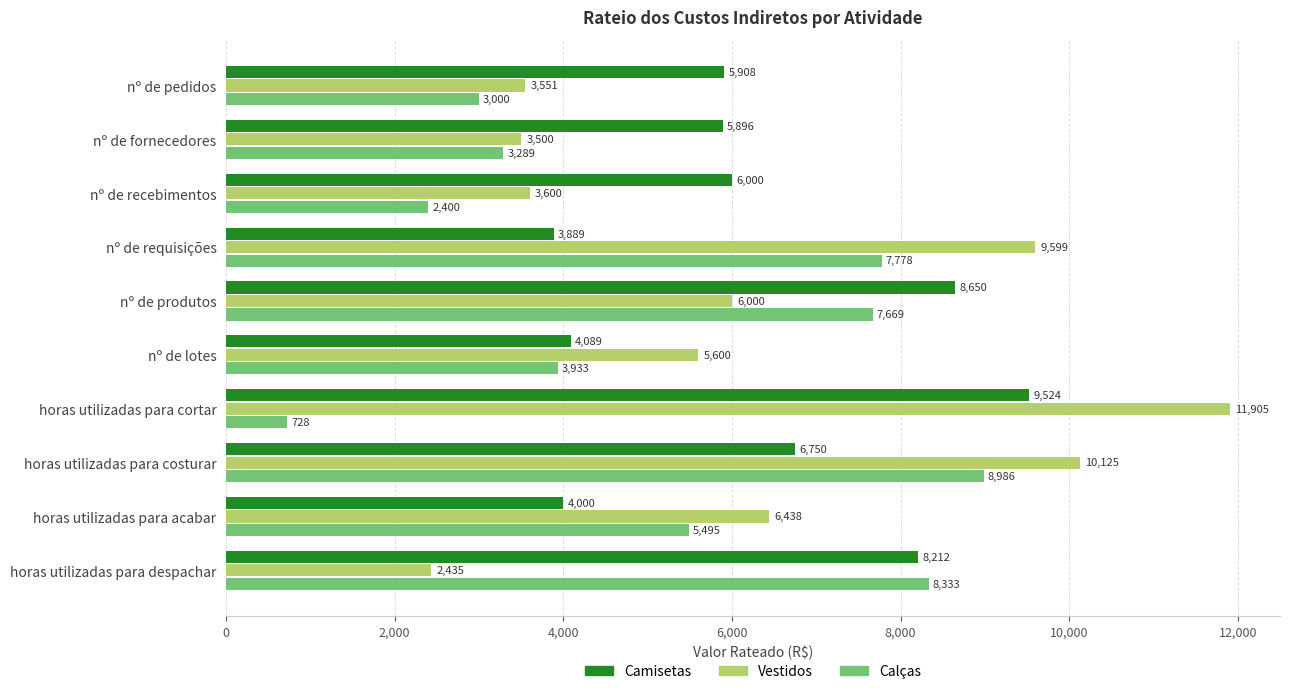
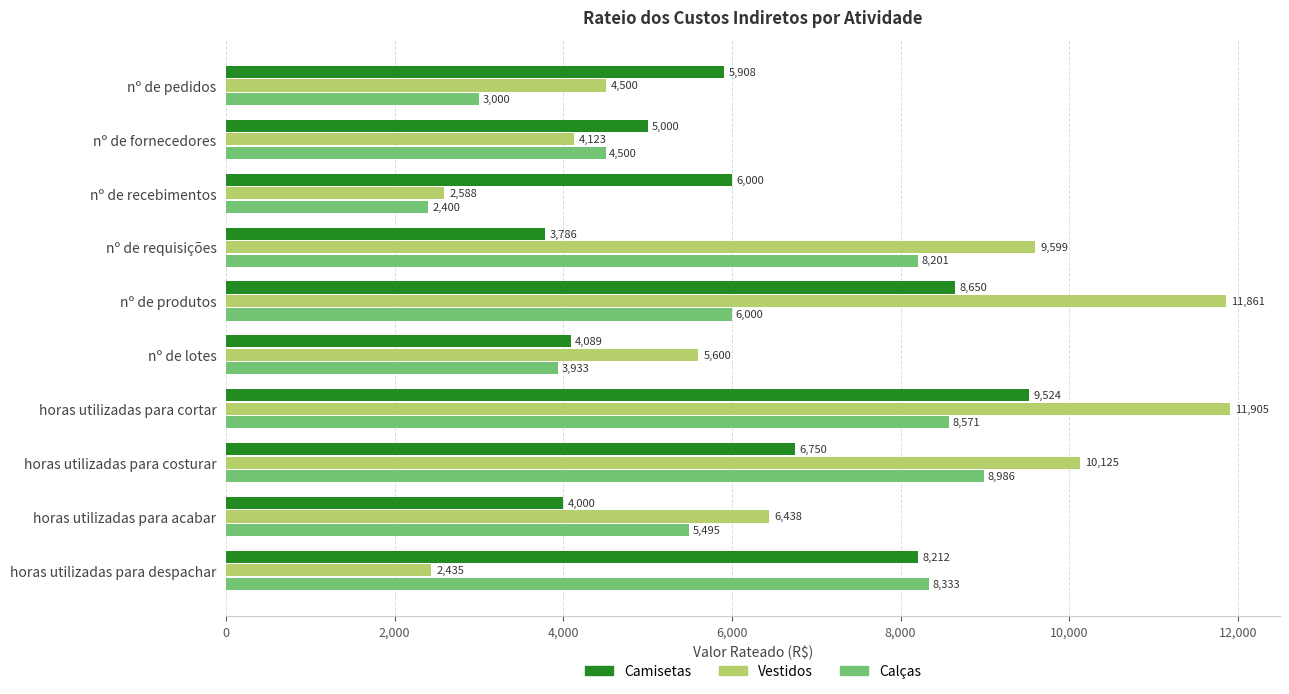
  {
    "Camisetas": {
      "nº de pedidos": "5,908",
-     "nº de fornecedores": "5,896",
+     "nº de fornecedores": "5,000",
      "nº de recebimentos": "6,000",
-     "nº de requisições": "3,889",
+     "nº de requisições": "3,786",
      "nº de produtos": "8,650",
      "nº de lotes": "4,089",
      "horas utilizadas para cortar": "9,524",
      "horas utilizadas para costurar": "6,750",
      "horas utilizadas para acabar": "4,000",
      "horas utilizadas para despachar": "8,212"
    },
    "Vestidos": {
-     "nº de pedidos": "3,551",
-     "nº de fornecedores": "3,500",
-     "nº de recebimentos": "3,600",
+     "nº de pedidos": "4,500",
+     "nº de fornecedores": "4,123",
+     "nº de recebimentos": "2,588",
      "nº de requisições": "9,599",
-     "nº de produtos": "6,000",
+     "nº de produtos": "11,861",
      "nº de lotes": "5,600",
      "horas utilizadas para cortar": "11,905",
      "horas utilizadas para costurar": "10,125",
      "horas utilizadas para acabar": "6,438",
      "horas utilizadas para despachar": "2,435"
    },
    "Calças": {
      "nº de pedidos": "3,000",
-     "nº de fornecedores": "3,289",
+     "nº de fornecedores": "4,500",
      "nº de recebimentos": "2,400",
-     "nº de requisições": "7,778",
-     "nº de produtos": "7,669",
+     "nº de requisições": "8,201",
+     "nº de produtos": "6,000",
      "nº de lotes": "3,933",
-     "horas utilizadas para cortar": "728",
+     "horas utilizadas para cortar": "8,571",
      "horas utilizadas para costurar": "8,986",
      "horas utilizadas para acabar": "5,495",
      "horas utilizadas para despachar": "8,333"
    }
  }
